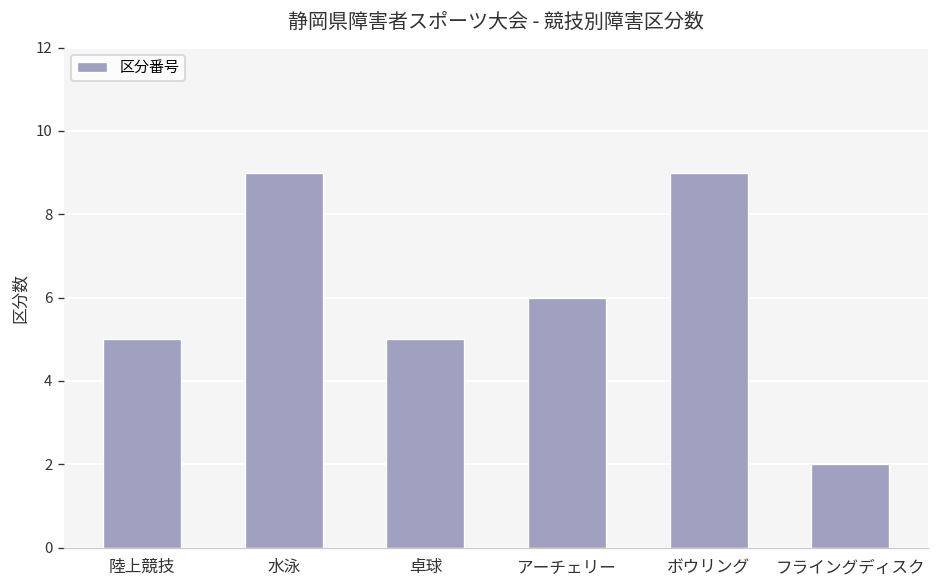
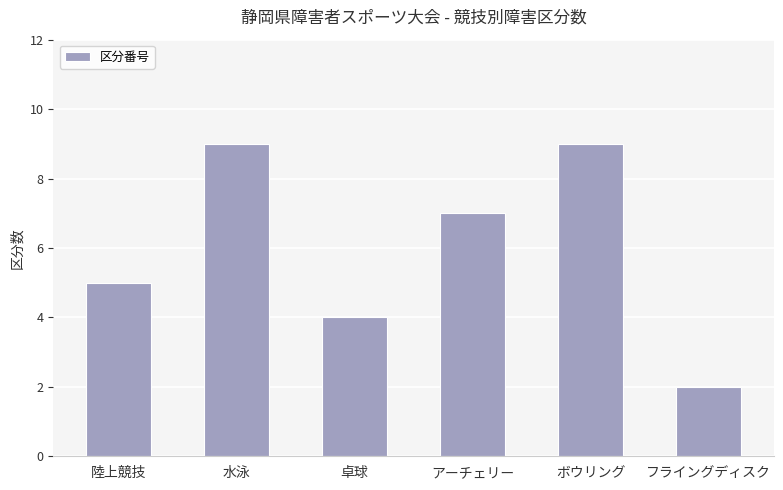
  {
    "陸上競技": 5,
    "水泳": 9,
-   "卓球": 5,
-   "アーチェリー": 6,
+   "卓球": 4,
+   "アーチェリー": 7,
    "ボウリング": 9,
    "フライングディスク": 2
  }
